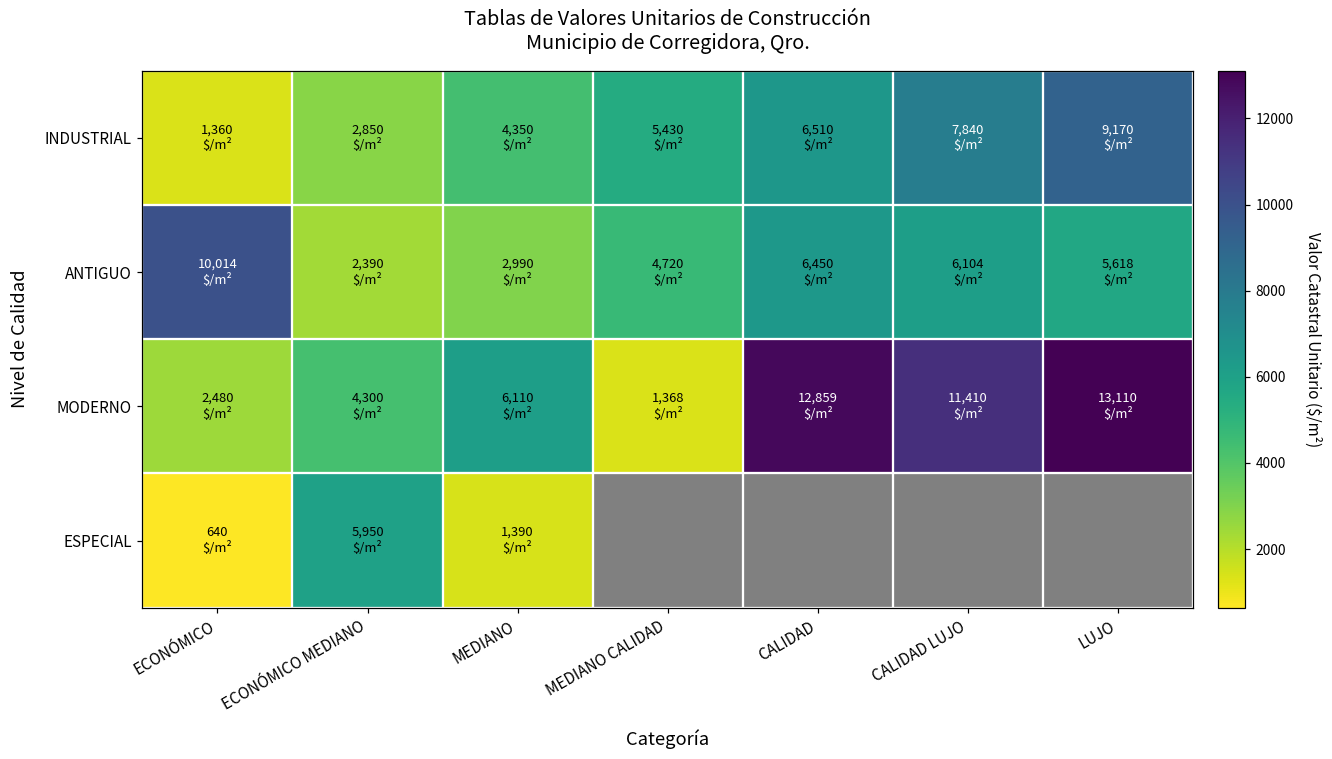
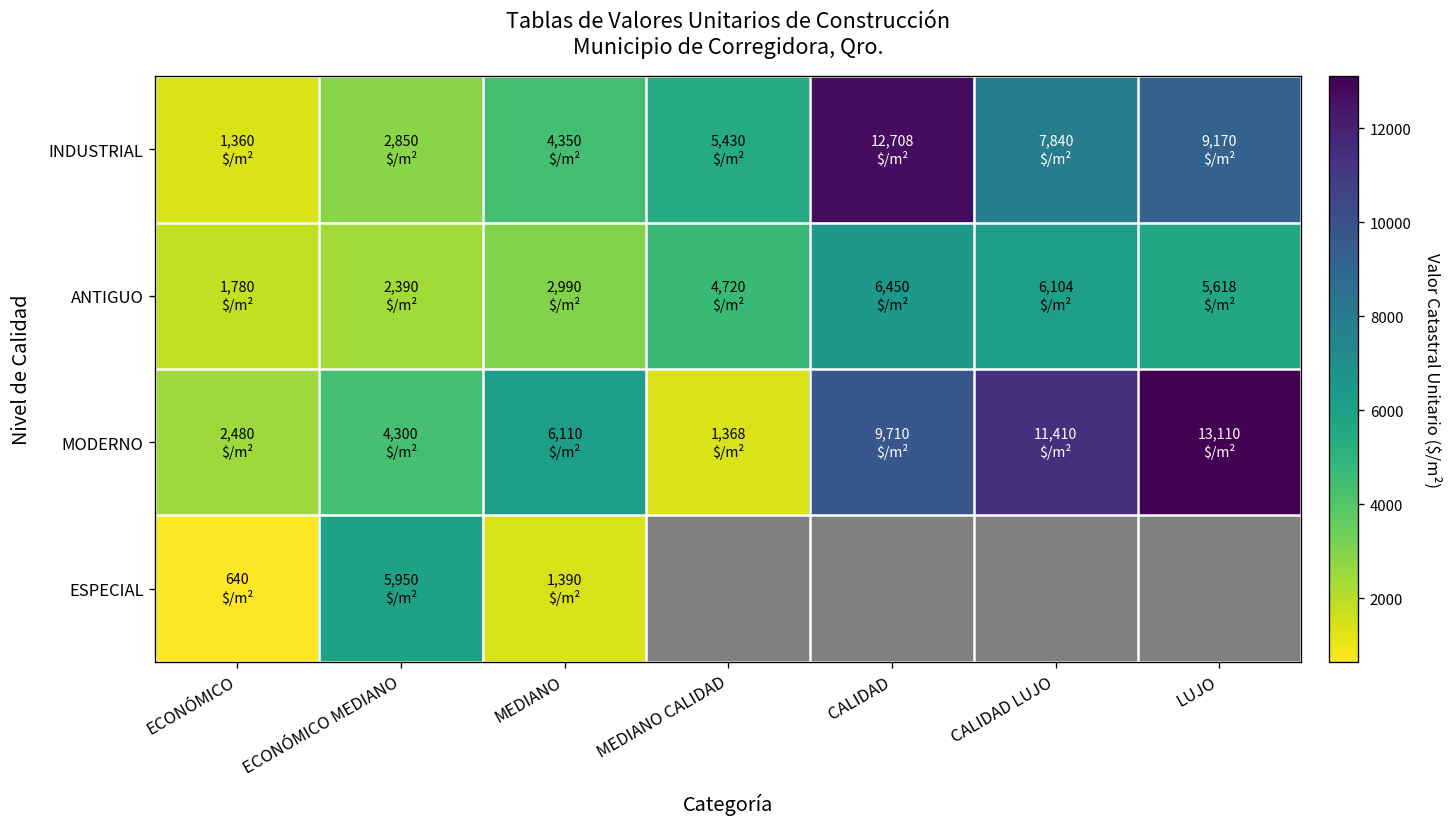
  {
    "INDUSTRIAL": {
      "ECONÓMICO": "1,360",
      "ECONÓMICO MEDIANO": "2,850",
      "MEDIANO": "4,350",
      "MEDIANO CALIDAD": "5,430",
-     "CALIDAD": "6,510",
+     "CALIDAD": "12,708",
      "CALIDAD LUJO": "7,840",
      "LUJO": "9,170"
    },
    "ANTIGUO": {
-     "ECONÓMICO": "10,014",
+     "ECONÓMICO": "1,780",
      "ECONÓMICO MEDIANO": "2,390",
      "MEDIANO": "2,990",
      "MEDIANO CALIDAD": "4,720",
      "CALIDAD": "6,450",
      "CALIDAD LUJO": "6,104",
      "LUJO": "5,618"
    },
    "MODERNO": {
      "ECONÓMICO": "2,480",
      "ECONÓMICO MEDIANO": "4,300",
      "MEDIANO": "6,110",
      "MEDIANO CALIDAD": "1,368",
-     "CALIDAD": "12,859",
+     "CALIDAD": "9,710",
      "CALIDAD LUJO": "11,410",
      "LUJO": "13,110"
    },
    "ESPECIAL": {
      "ECONÓMICO": "640",
      "ECONÓMICO MEDIANO": "5,950",
      "MEDIANO": "1,390"
    }
  }
